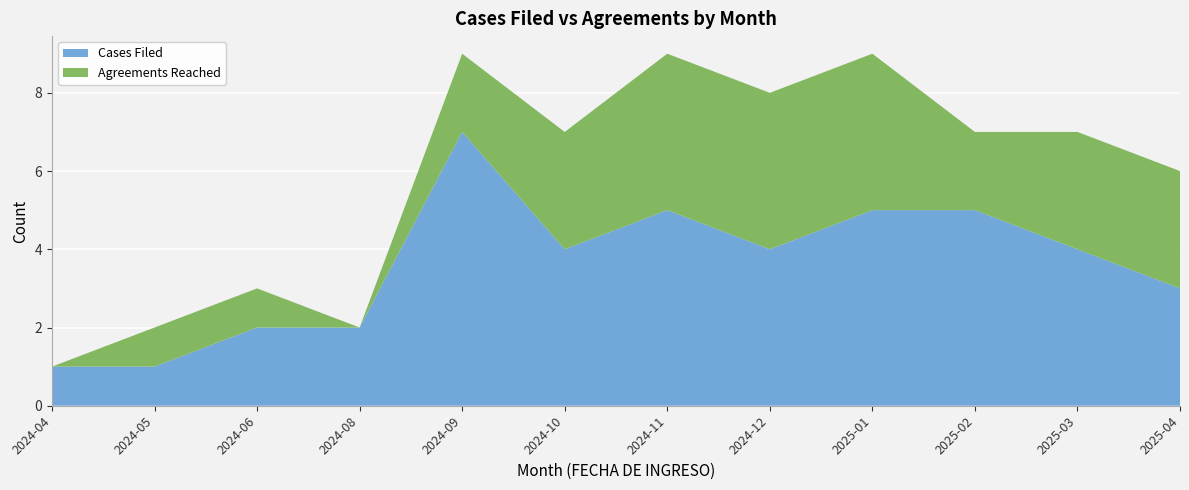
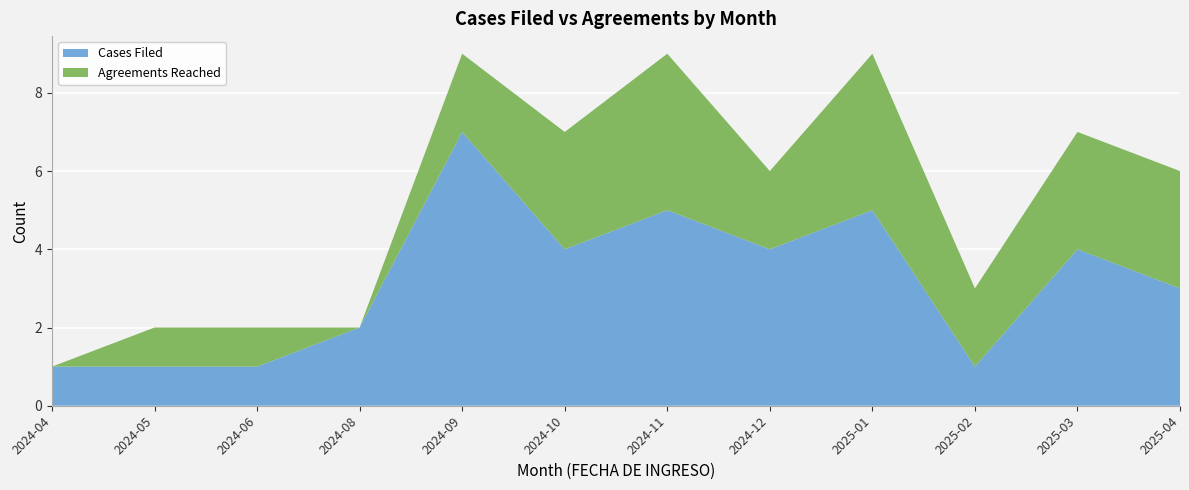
  {
    "Cases Filed": {
      "2024-05": 1,
-     "2024-06": 2,
+     "2024-06": 1,
      "2024-09": 7,
      "2024-10": 4,
      "2024-11": 5,
      "2024-12": 4,
      "2025-01": 5,
-     "2025-02": 5,
+     "2025-02": 1,
      "2025-03": 4,
      "2025-04": 3
    },
    "Agreements Reached": {
      "2024-05": 1,
      "2024-06": 1,
      "2024-09": 2,
      "2024-10": 3,
      "2024-11": 4,
-     "2024-12": 4,
+     "2024-12": 2,
      "2025-01": 4,
      "2025-02": 2,
      "2025-03": 3,
      "2025-04": 3
    }
  }
